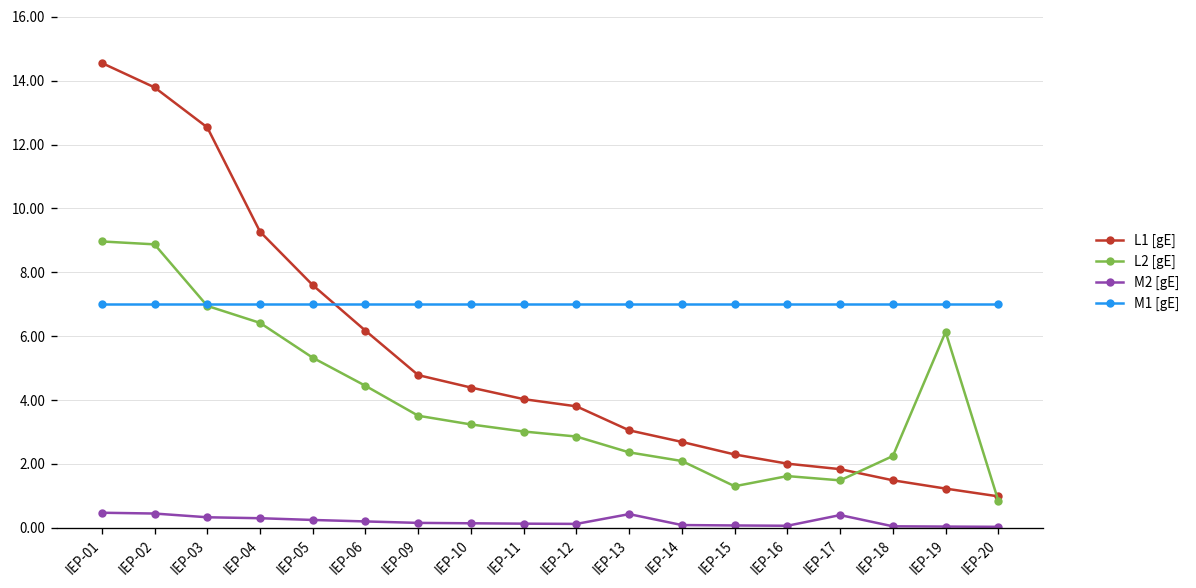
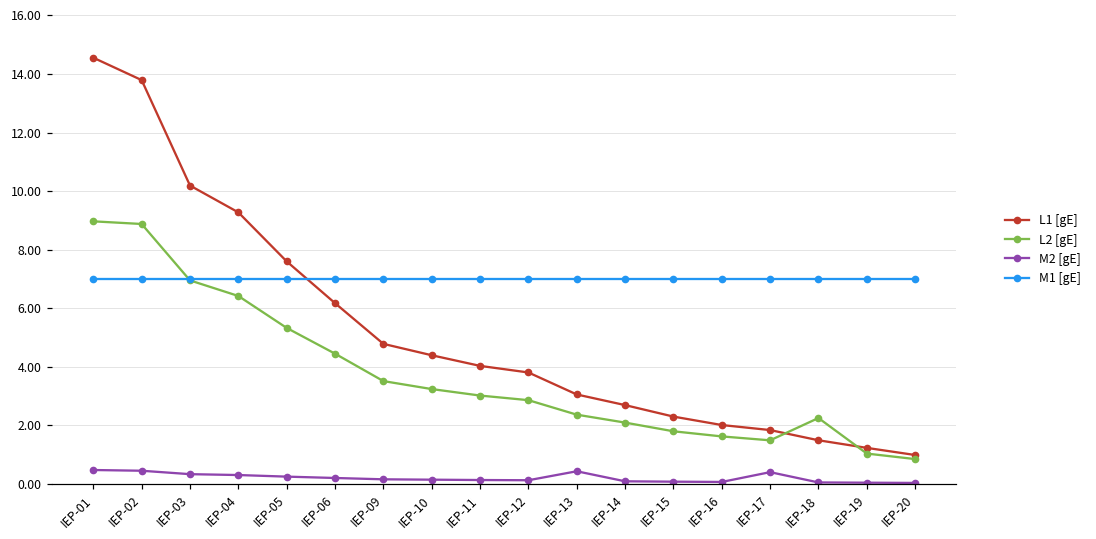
  {
    "L1 [gE]": {
      "IEP-01": 14.6,
      "IEP-02": 13.8,
-     "IEP-03": 12.5,
+     "IEP-03": 10.2,
      "IEP-04": 9.3,
      "IEP-05": 7.6,
      "IEP-06": 6.2,
      "IEP-09": 4.8,
      "IEP-10": 4.4,
      "IEP-11": 4.0,
      "IEP-12": 3.8,
      "IEP-13": 3.1,
      "IEP-14": 2.7,
      "IEP-15": 2.3,
      "IEP-16": 2.0,
      "IEP-17": 1.8,
      "IEP-18": 1.5,
      "IEP-19": 1.2,
      "IEP-20": 1.0
    },
    "L2 [gE]": {
      "IEP-01": 9.0,
      "IEP-02": 8.9,
      "IEP-04": 6.4,
      "IEP-05": 5.3,
      "IEP-06": 4.4,
      "IEP-09": 3.5,
      "IEP-10": 3.2,
      "IEP-11": 3.0,
      "IEP-12": 2.9,
      "IEP-13": 2.4,
      "IEP-14": 2.1,
-     "IEP-15": 1.3,
+     "IEP-15": 1.8,
      "IEP-16": 1.6,
      "IEP-17": 1.5,
      "IEP-18": 2.2,
-     "IEP-19": 6.1,
+     "IEP-19": 1.0,
      "IEP-20": 0.8
    },
    "M2 [gE]": {
      "IEP-01": 0.5,
      "IEP-02": 0.4,
      "IEP-03": 0.3,
      "IEP-04": 0.3,
      "IEP-05": 0.2,
      "IEP-06": 0.2,
      "IEP-09": 0.2,
      "IEP-10": 0.1,
      "IEP-11": 0.1,
      "IEP-12": 0.1,
      "IEP-13": 0.4,
      "IEP-14": 0.1,
      "IEP-15": 0.1,
      "IEP-16": 0.1,
      "IEP-17": 0.4,
      "IEP-18": 0.0,
      "IEP-19": 0.0,
      "IEP-20": 0.0
    },
    "M1 [gE]": {
      "IEP-01": 7.0,
      "IEP-02": 7.0,
      "IEP-04": 7.0,
      "IEP-05": 7.0,
      "IEP-06": 7.0,
      "IEP-09": 7.0,
      "IEP-10": 7.0,
      "IEP-11": 7.0,
      "IEP-12": 7.0,
      "IEP-13": 7.0,
      "IEP-14": 7.0,
      "IEP-15": 7.0,
      "IEP-16": 7.0,
      "IEP-17": 7.0,
      "IEP-18": 7.0,
      "IEP-19": 7.0,
      "IEP-20": 7.0
    }
  }
